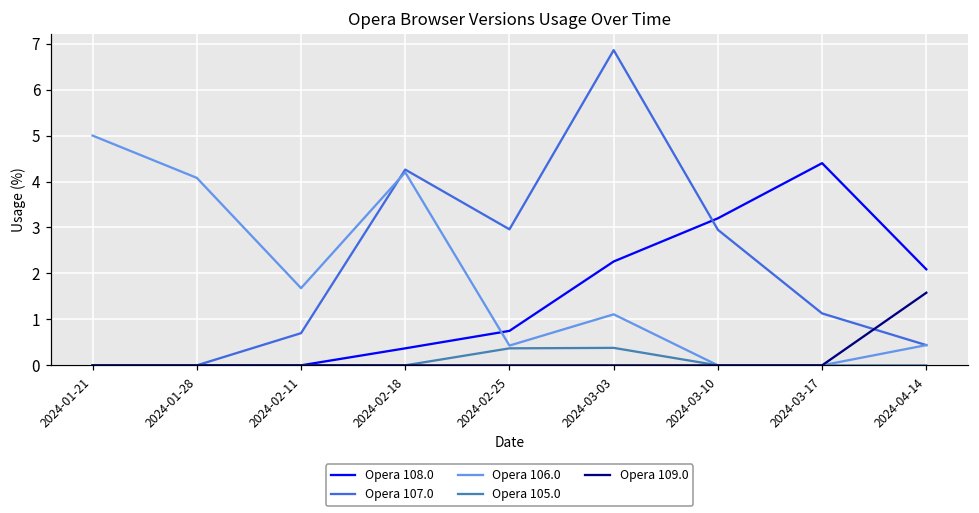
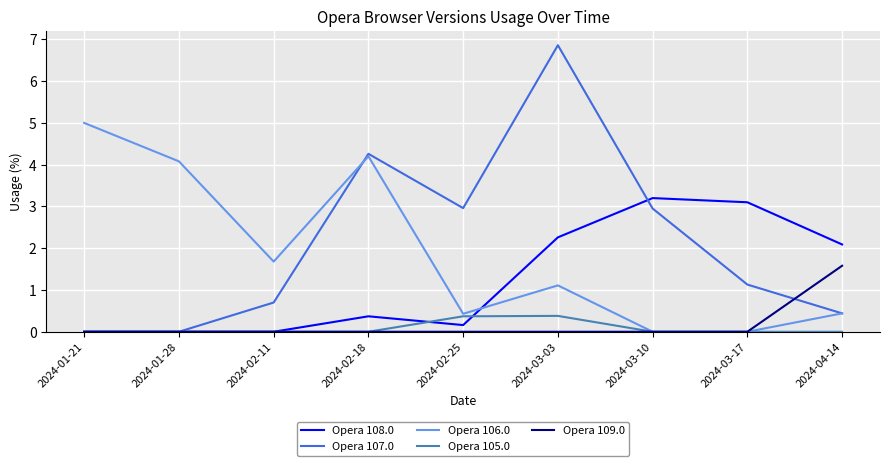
  {
    "Opera 108.0": {
      "2024-02-18": 0.4,
-     "2024-02-25": 0.8,
+     "2024-02-25": 0.2,
      "2024-03-03": 2.3,
      "2024-03-10": 3.2,
-     "2024-03-17": 4.4,
+     "2024-03-17": 3.1,
      "2024-04-14": 2.1
    },
    "Opera 109.0": {
      "2024-02-25": 0.0,
      "2024-03-03": 0.0,
      "2024-04-14": 1.6
    }
  }
